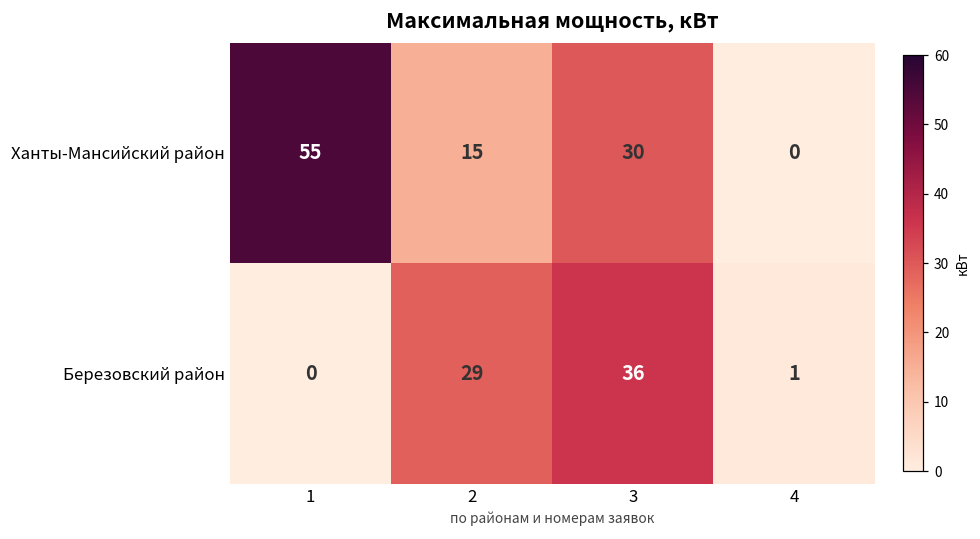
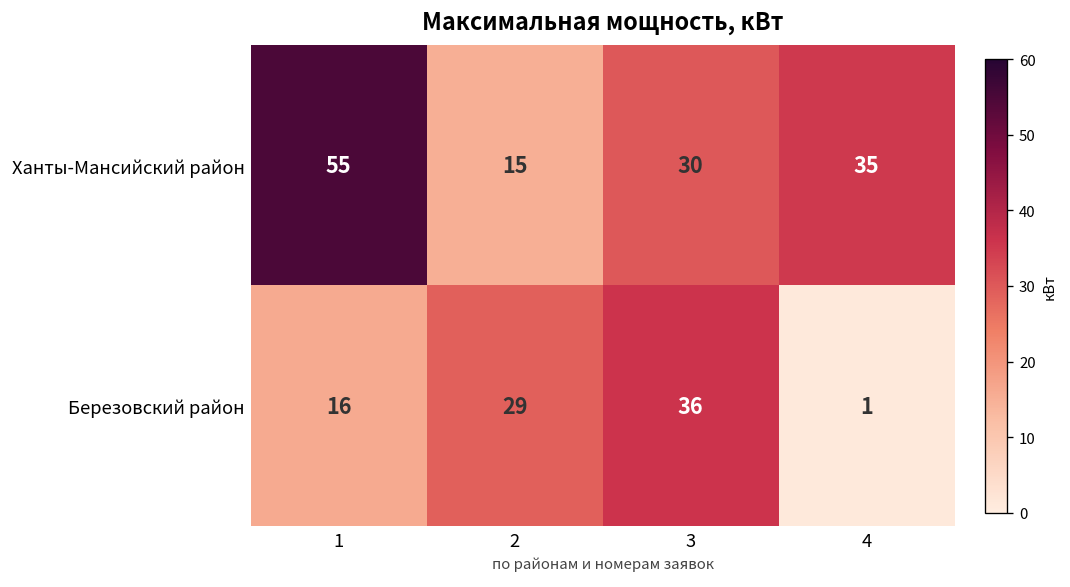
  {
    "Ханты-Мансийский район": {
      "1": 55,
      "2": 15,
      "3": 30,
-     "4": 0
+     "4": 35
    },
    "Березовский район": {
-     "1": 0,
+     "1": 16,
      "2": 29,
      "3": 36,
      "4": 1
    }
  }
